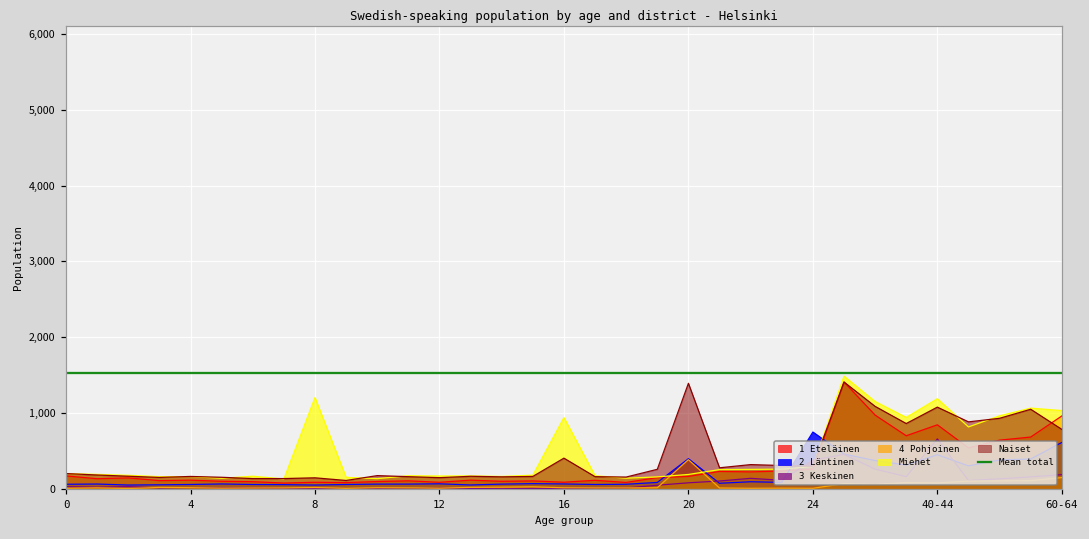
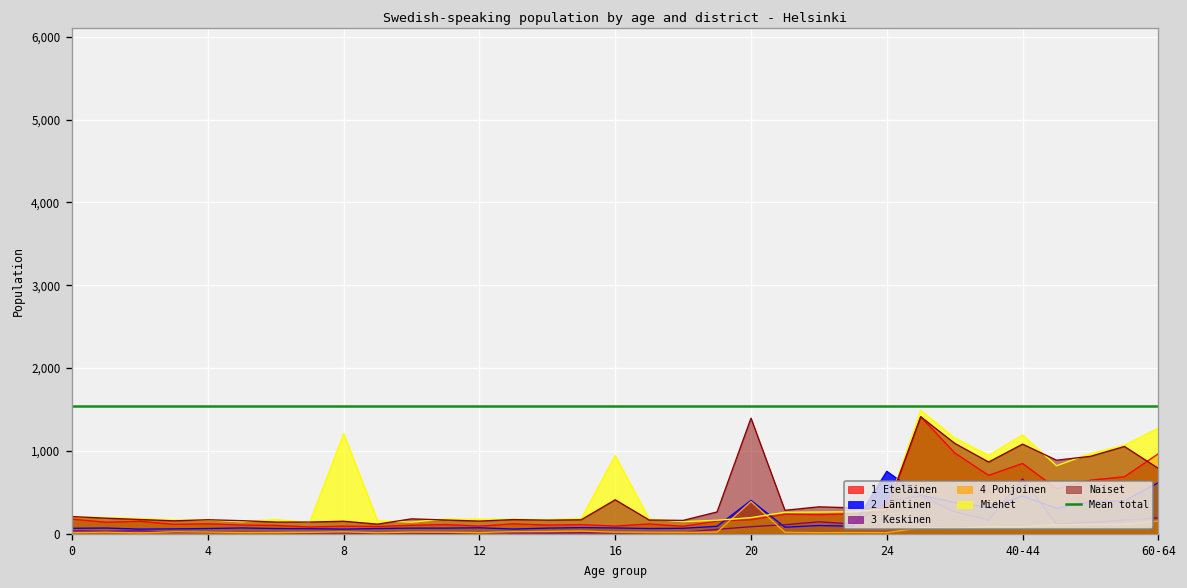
  {
    "1 Eteläinen": {
      "4": "100",
      "40-44": "800",
      "60-64": "1,000"
    },
    "2 Läntinen": {
      "4": "100",
      "24": "800",
      "60-64": "600"
    },
    "3 Keskinen": {
      "20": "100",
      "60-64": "200"
    },
    "4 Pohjoinen": {
      "24": "0",
      "60-64": "200"
    },
    "Miehet": {
      "8": "1,200",
      "16": "900",
      "40-44": "1,200",
-     "60-64": "1,000"
+     "60-64": "1,300"
    },
    "Naiset": {
      "8": "200",
      "16": "400",
      "20": "1,400",
      "40-44": "1,100",
      "60-64": "800"
    }
  }
